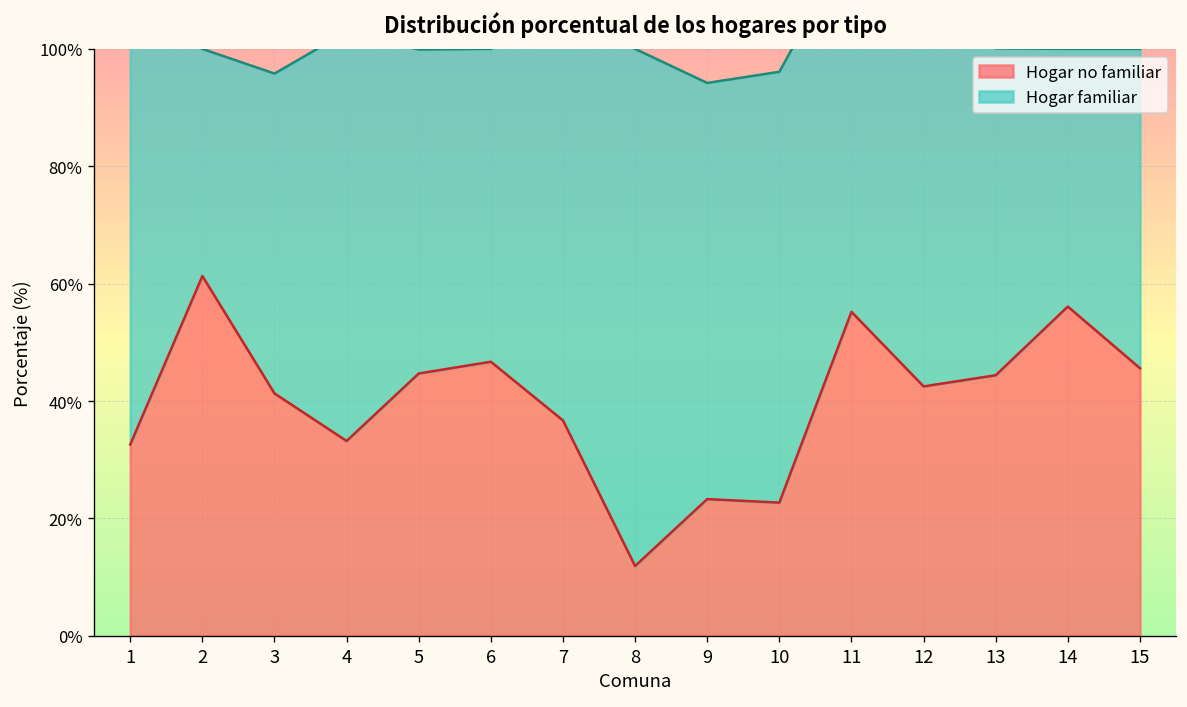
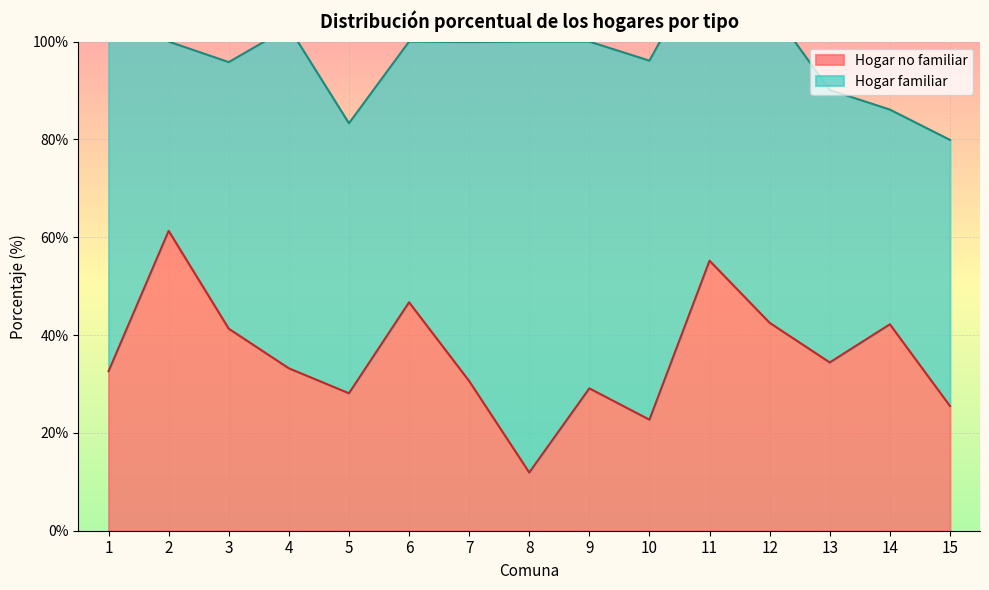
  {
    "Hogar no familiar": {
      "1": "33%",
      "2": "61%",
      "3": "41%",
      "4": "33%",
-     "5": "45%",
+     "5": "28%",
      "6": "47%",
-     "7": "37%",
+     "7": "31%",
      "8": "12%",
-     "9": "23%",
+     "9": "29%",
      "10": "23%",
      "11": "55%",
      "12": "43%",
-     "13": "44%",
-     "14": "56%",
-     "15": "46%"
+     "13": "34%",
+     "14": "42%",
+     "15": "26%"
    },
    "Hogar familiar": {
      "2": "39%",
      "3": "55%",
      "5": "55%",
      "6": "53%",
      "8": "88%",
      "9": "71%",
      "10": "73%",
      "14": "44%",
      "15": "54%"
    }
  }
